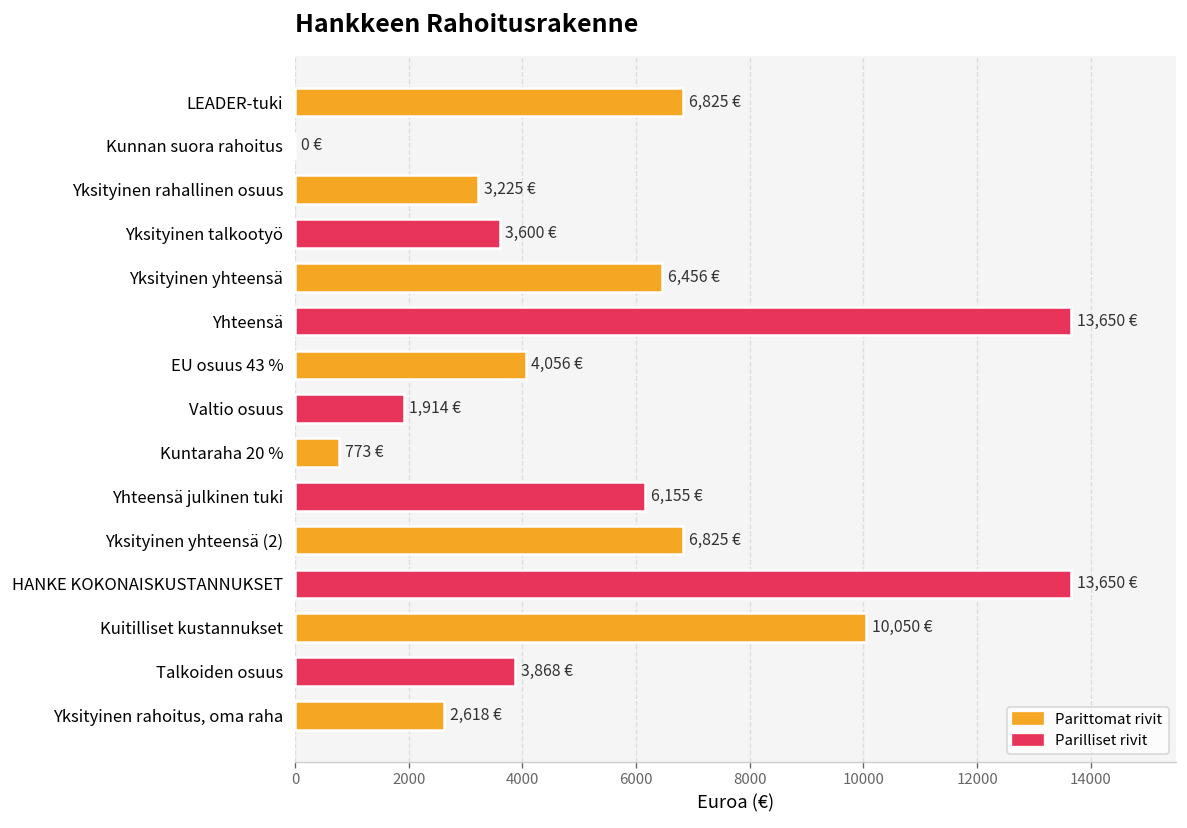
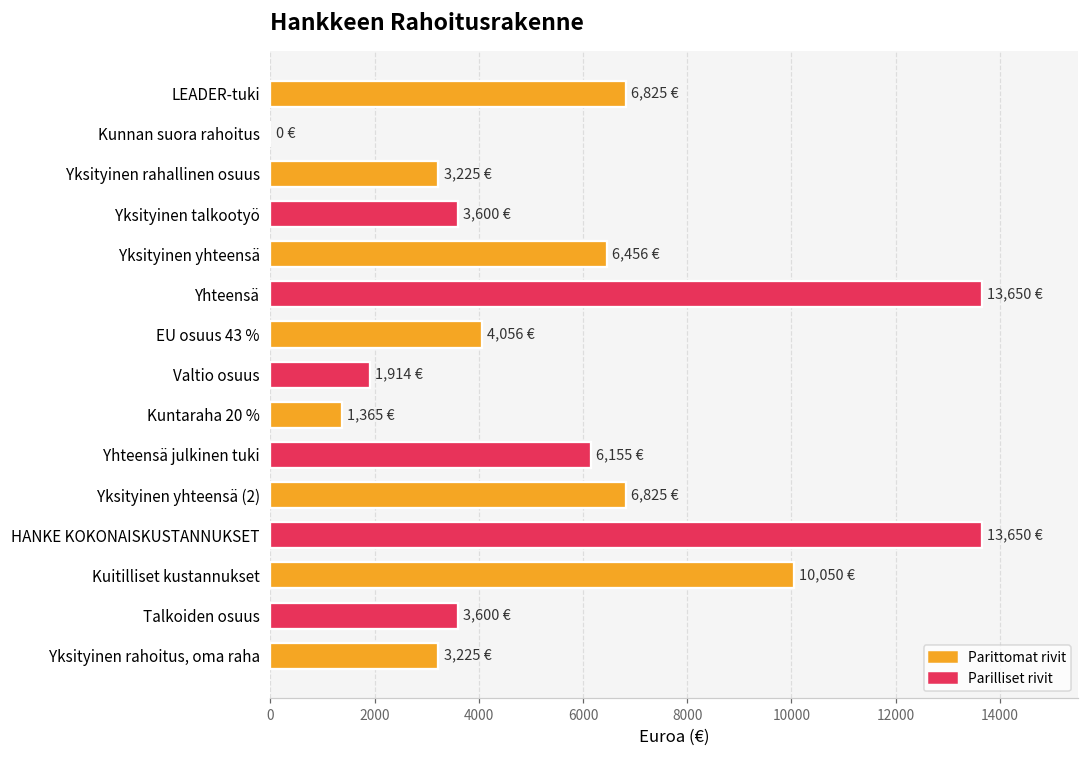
  {
    "LEADER-tuki": "6,825",
    "Kunnan suora rahoitus": "0",
    "Yksityinen rahallinen osuus": "3,225",
    "Yksityinen talkootyö": "3,600",
    "Yksityinen yhteensä": "6,456",
    "Yhteensä": "13,650",
    "EU osuus 43 %": "4,056",
    "Valtio osuus": "1,914",
-   "Kuntaraha 20 %": "773",
+   "Kuntaraha 20 %": "1,365",
    "Yhteensä julkinen tuki": "6,155",
    "Yksityinen yhteensä (2)": "6,825",
    "HANKE KOKONAISKUSTANNUKSET": "13,650",
    "Kuitilliset kustannukset": "10,050",
-   "Talkoiden osuus": "3,868",
-   "Yksityinen rahoitus, oma raha": "2,618"
+   "Talkoiden osuus": "3,600",
+   "Yksityinen rahoitus, oma raha": "3,225"
  }
